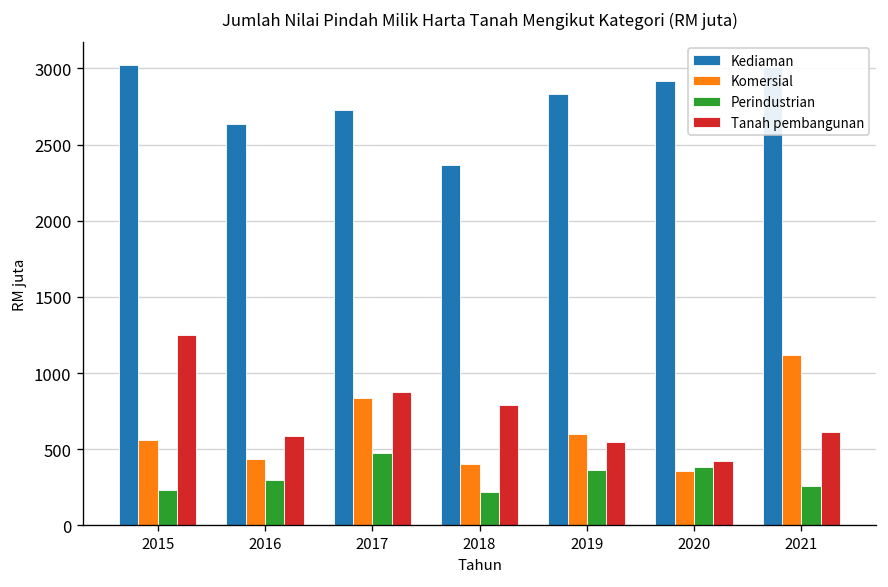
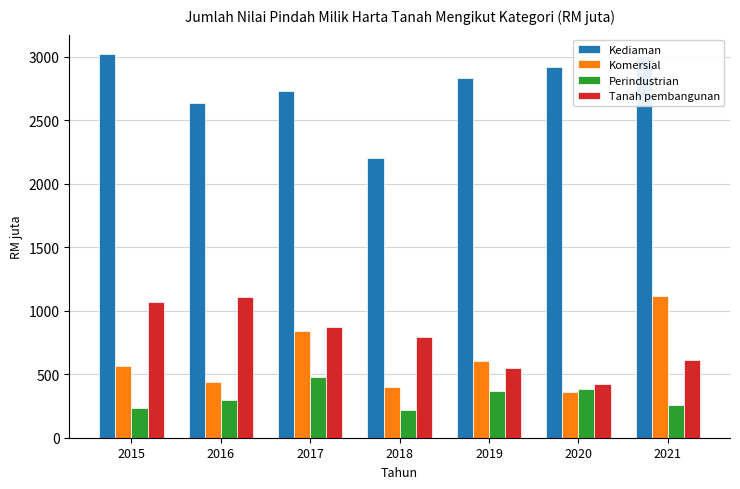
  {
    "Kediaman": {
      "2015": 3020,
      "2016": 2640,
      "2017": 2730,
-     "2018": 2360,
+     "2018": 2200,
      "2019": 2830,
      "2020": 2920
    },
    "Komersial": {
      "2015": 560,
      "2016": 440,
      "2017": 840,
      "2018": 400,
      "2019": 600,
      "2020": 360,
      "2021": 1120
    },
    "Perindustrian": {
      "2015": 230,
      "2016": 300,
      "2017": 480,
      "2018": 220,
      "2019": 370,
      "2020": 380,
      "2021": 260
    },
    "Tanah pembangunan": {
-     "2015": 1250,
-     "2016": 590,
+     "2015": 1070,
+     "2016": 1110,
      "2017": 870,
      "2018": 790,
      "2019": 550,
      "2020": 420,
      "2021": 610
    }
  }
